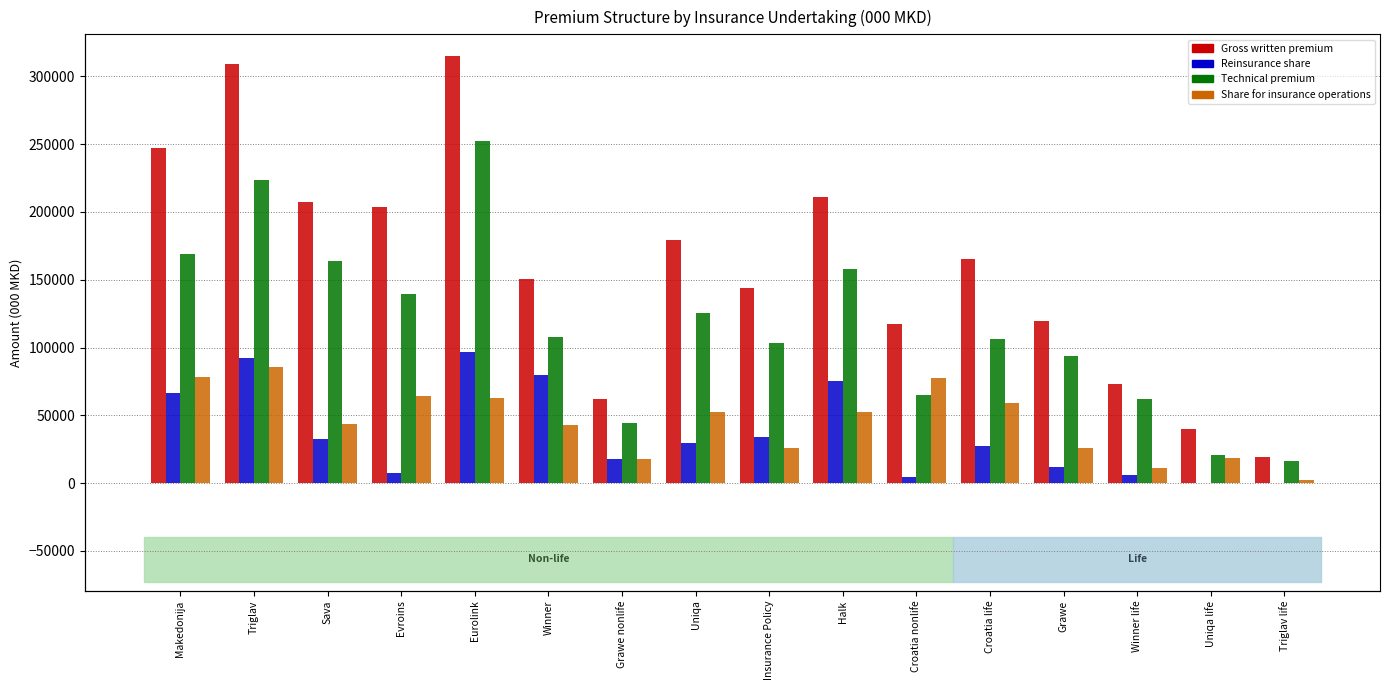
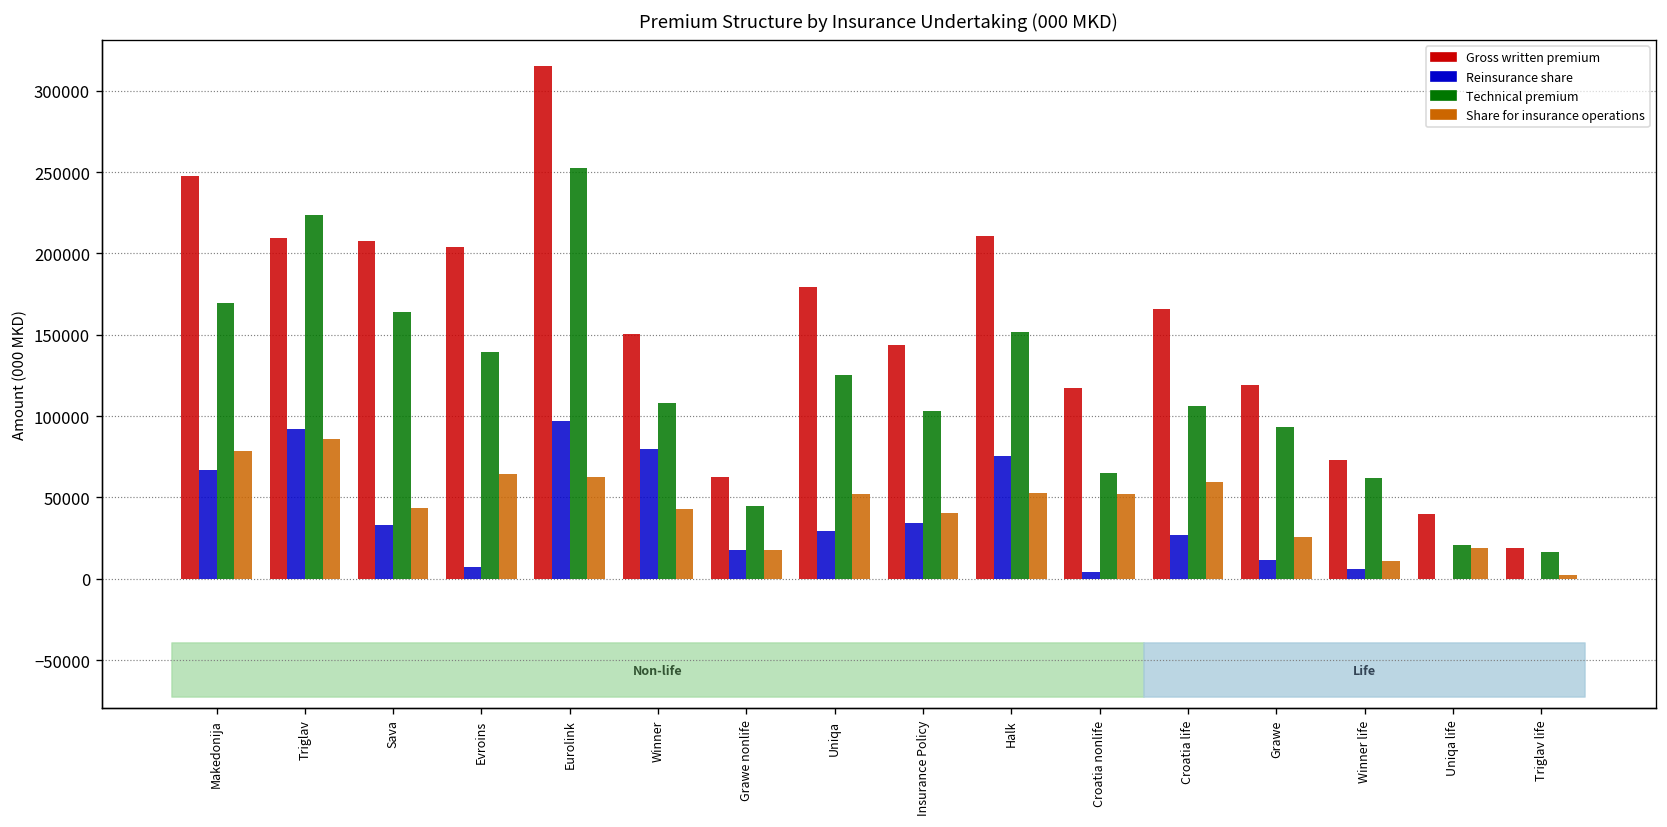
  {
    "Gross written premium": {
      "Makedonija": 248000,
-     "Triglav": 309000,
+     "Triglav": 210000,
      "Sava": 207000,
      "Evroins": 204000,
      "Eurolink": 315000,
      "Winner": 151000,
      "Grawe nonlife": 62000,
      "Uniqa": 179000,
      "Insurance Policy": 144000,
      "Halk": 211000,
      "Croatia nonlife": 117000,
      "Croatia life": 166000,
      "Grawe": 119000,
      "Winner life": 73000,
      "Uniqa life": 40000,
      "Triglav life": 19000
    },
    "Reinsurance share": {
      "Makedonija": 67000,
      "Triglav": 92000,
      "Sava": 33000,
      "Evroins": 7000,
      "Eurolink": 97000,
      "Winner": 80000,
      "Grawe nonlife": 18000,
      "Uniqa": 30000,
      "Insurance Policy": 34000,
      "Halk": 75000,
      "Croatia nonlife": 4000,
      "Croatia life": 27000,
      "Grawe": 12000,
      "Winner life": 6000
    },
    "Technical premium": {
      "Makedonija": 169000,
      "Triglav": 223000,
      "Sava": 164000,
      "Evroins": 140000,
      "Eurolink": 253000,
      "Winner": 108000,
      "Grawe nonlife": 44000,
      "Uniqa": 125000,
      "Insurance Policy": 103000,
-     "Halk": 158000,
+     "Halk": 151000,
      "Croatia nonlife": 65000,
      "Croatia life": 106000,
      "Grawe": 94000,
      "Winner life": 62000,
      "Uniqa life": 21000,
      "Triglav life": 16000
    },
    "Share for insurance operations": {
      "Makedonija": 78000,
      "Triglav": 86000,
      "Sava": 44000,
      "Evroins": 64000,
      "Eurolink": 63000,
      "Winner": 43000,
      "Grawe nonlife": 18000,
      "Uniqa": 52000,
-     "Insurance Policy": 26000,
+     "Insurance Policy": 40000,
      "Halk": 53000,
-     "Croatia nonlife": 77000,
+     "Croatia nonlife": 52000,
      "Croatia life": 59000,
      "Grawe": 26000,
      "Winner life": 11000,
      "Uniqa life": 19000,
      "Triglav life": 3000
    }
  }
